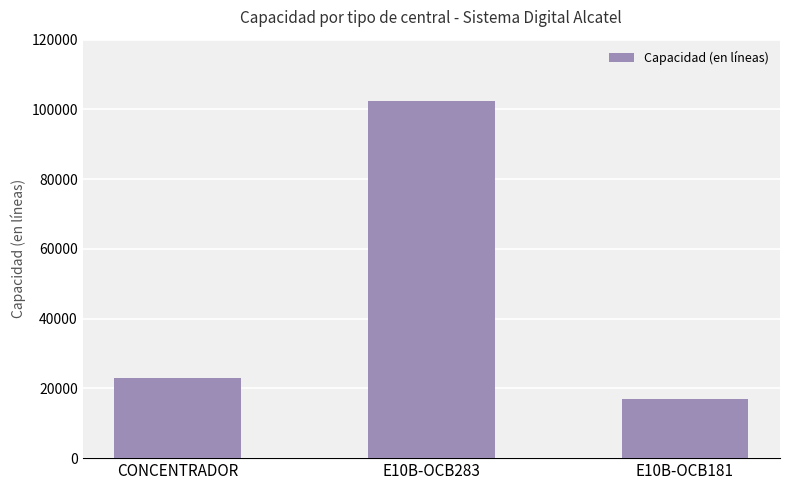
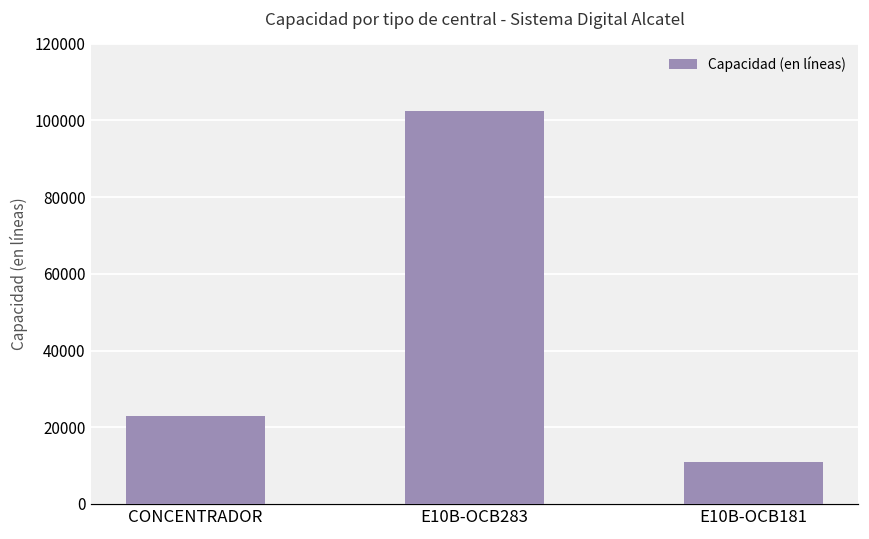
  {
    "CONCENTRADOR": 23000,
    "E10B-OCB283": 102000,
-   "E10B-OCB181": 17000
+   "E10B-OCB181": 11000
  }
